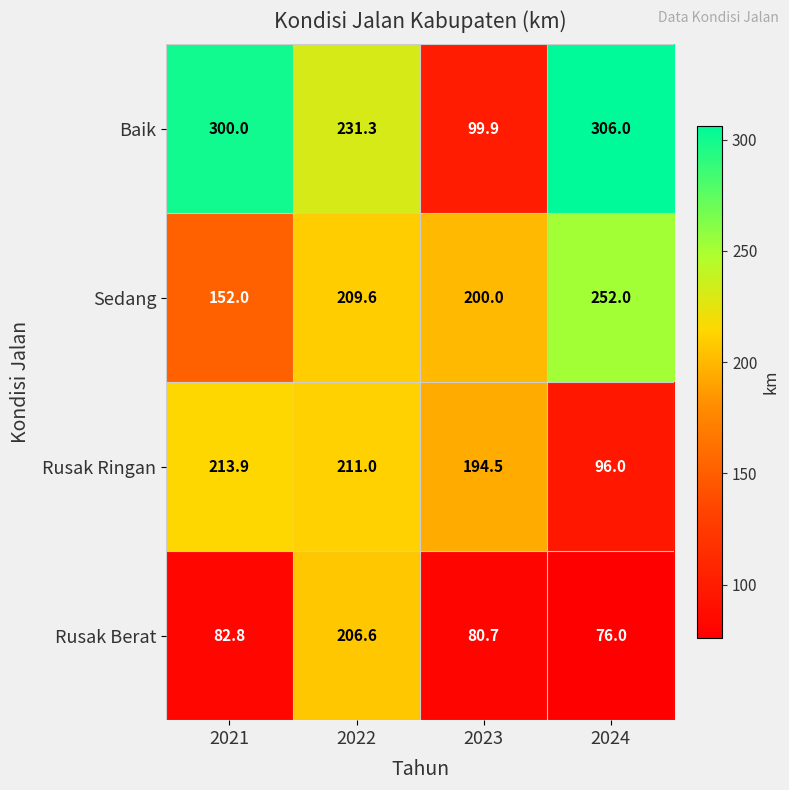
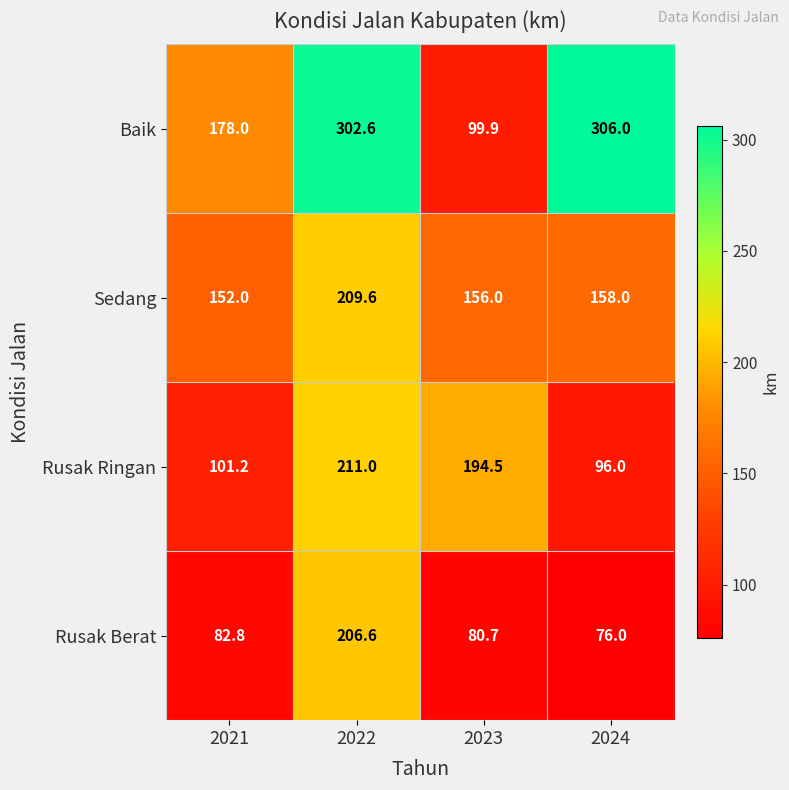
  {
    "Baik": {
-     "2021": 300.0,
-     "2022": 231.3,
+     "2021": 178.0,
+     "2022": 302.6,
      "2023": 99.9,
      "2024": 306.0
    },
    "Sedang": {
      "2021": 152.0,
      "2022": 209.6,
-     "2023": 200.0,
-     "2024": 252.0
+     "2023": 156.0,
+     "2024": 158.0
    },
    "Rusak Ringan": {
-     "2021": 213.9,
+     "2021": 101.2,
      "2022": 211.0,
      "2023": 194.5,
      "2024": 96.0
    },
    "Rusak Berat": {
      "2021": 82.8,
      "2022": 206.6,
      "2023": 80.7,
      "2024": 76.0
    }
  }
